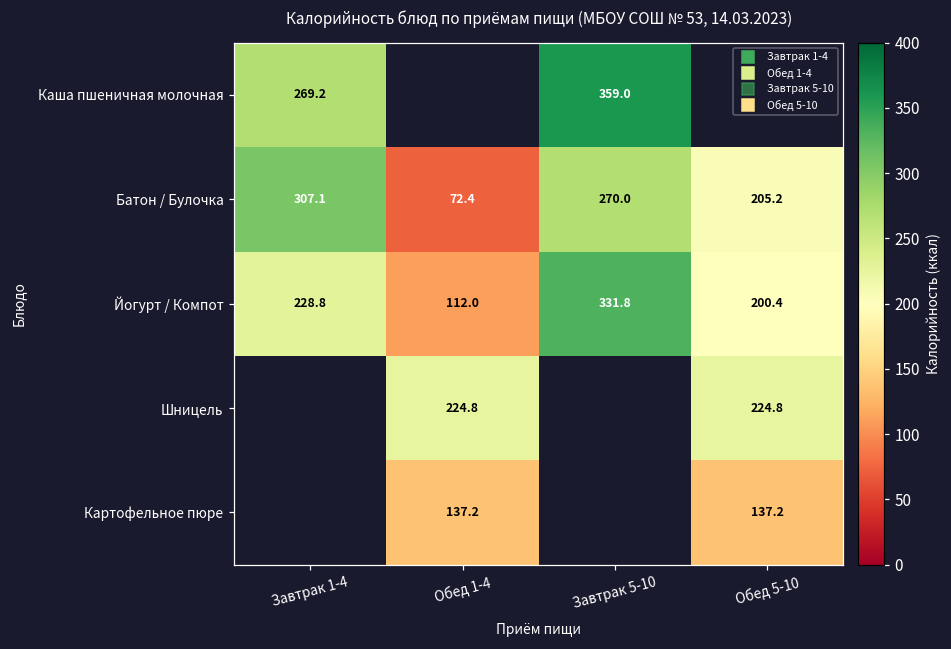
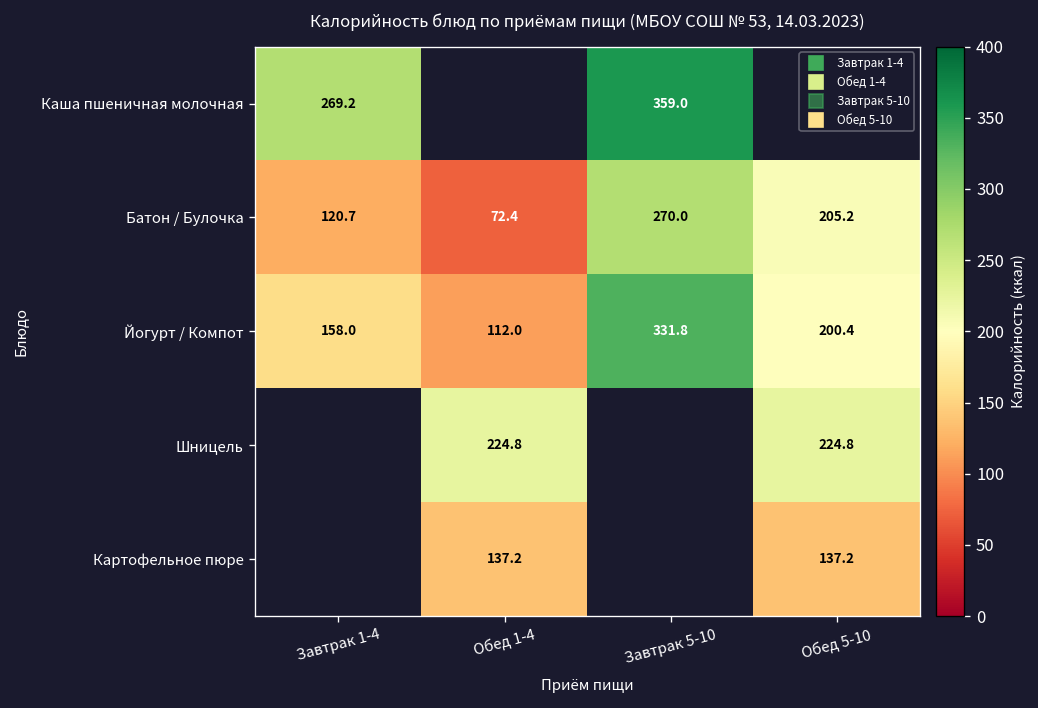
  {
    "Каша пшеничная молочная": {
      "Завтрак 1-4": 269.2,
      "Завтрак 5-10": 359.0
    },
    "Батон / Булочка": {
-     "Завтрак 1-4": 307.1,
+     "Завтрак 1-4": 120.7,
      "Обед 1-4": 72.4,
      "Завтрак 5-10": 270.0,
      "Обед 5-10": 205.2
    },
    "Йогурт / Компот": {
-     "Завтрак 1-4": 228.8,
+     "Завтрак 1-4": 158.0,
      "Обед 1-4": 112.0,
      "Завтрак 5-10": 331.8,
      "Обед 5-10": 200.4
    },
    "Шницель": {
      "Обед 1-4": 224.8,
      "Обед 5-10": 224.8
    },
    "Картофельное пюре": {
      "Обед 1-4": 137.2,
      "Обед 5-10": 137.2
    }
  }
